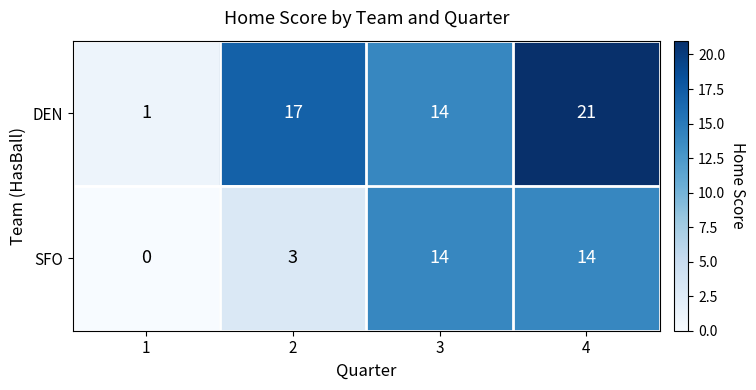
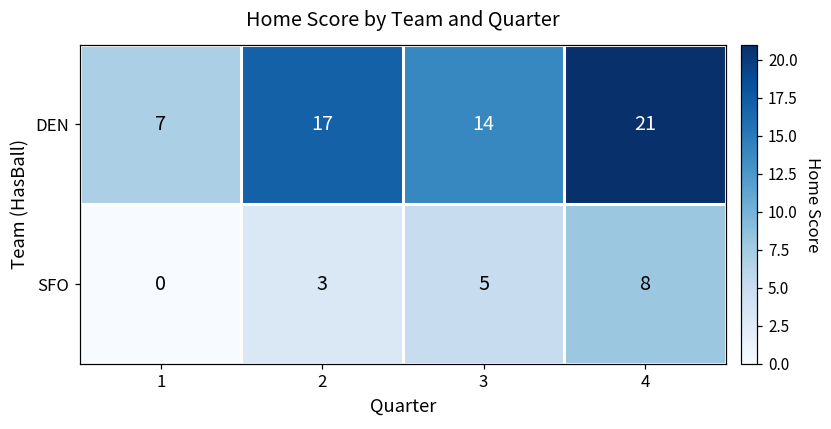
  {
    "DEN": {
-     "1": 1,
+     "1": 7,
      "2": 17,
      "3": 14,
      "4": 21
    },
    "SFO": {
      "1": 0,
      "2": 3,
-     "3": 14,
-     "4": 14
+     "3": 5,
+     "4": 8
    }
  }
